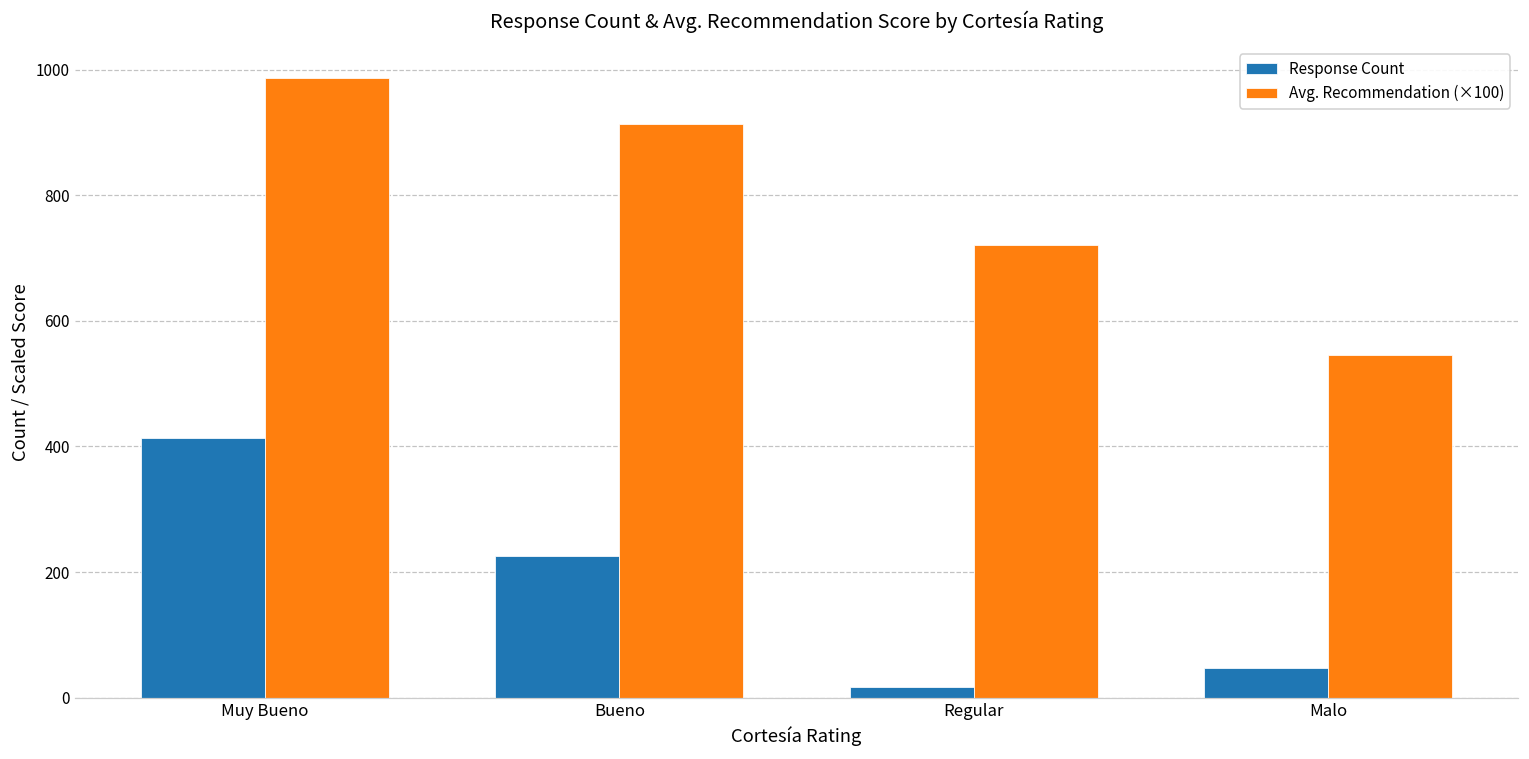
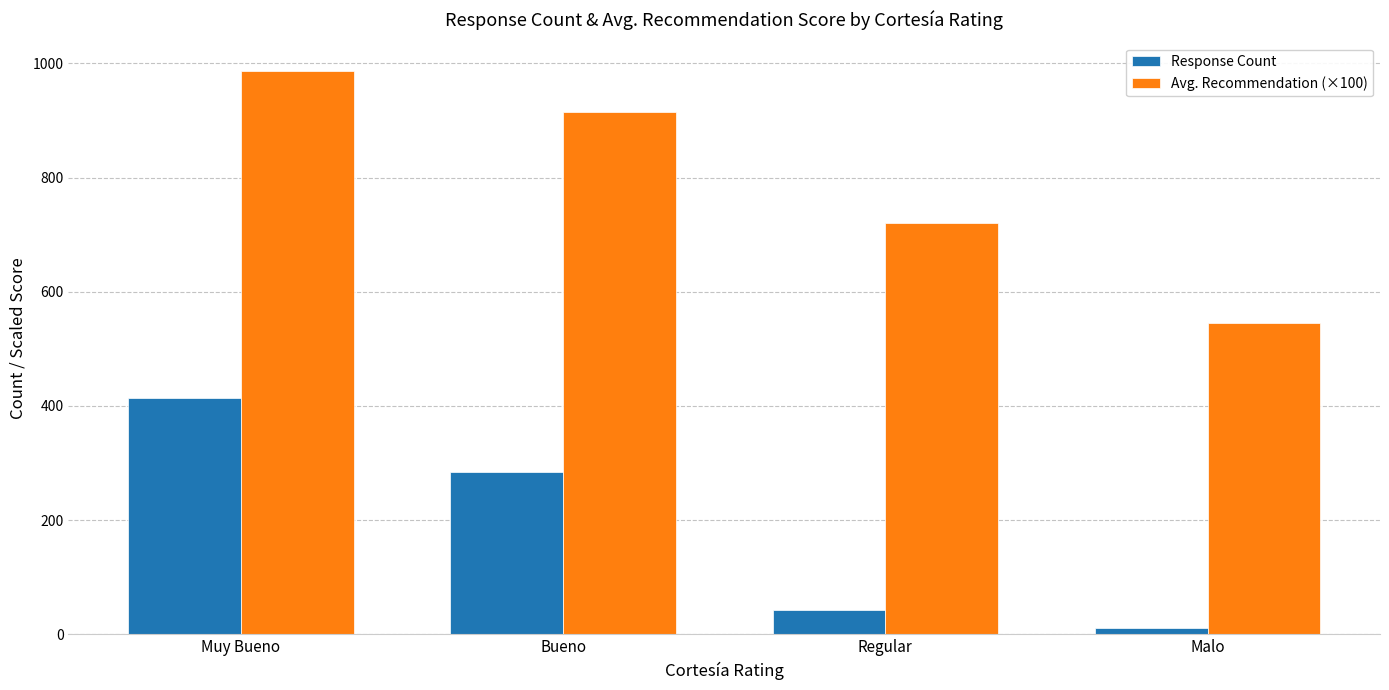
  {
    "Response Count": {
      "Muy Bueno": 410,
-     "Bueno": 230,
-     "Regular": 20,
-     "Malo": 50
+     "Bueno": 280,
+     "Regular": 40,
+     "Malo": 10
    },
    "Avg. Recommendation (×100)": {
      "Muy Bueno": 990,
      "Bueno": 910,
      "Regular": 720,
      "Malo": 550
    }
  }
